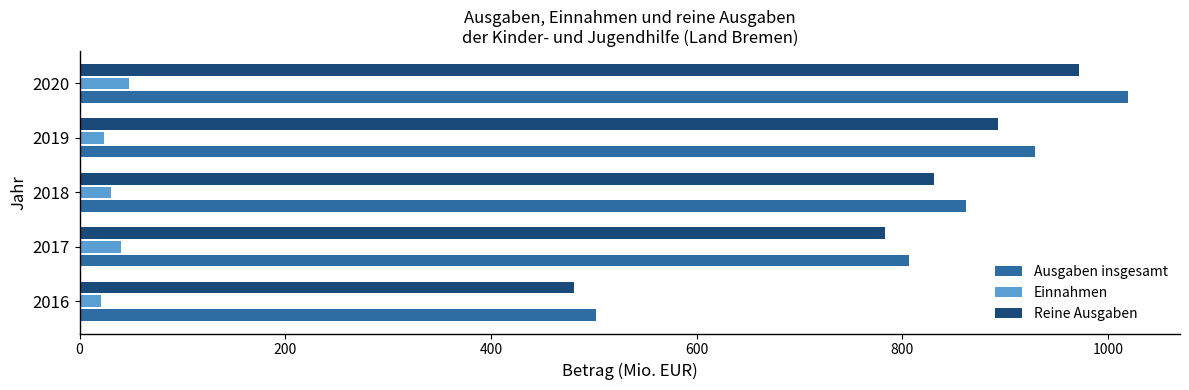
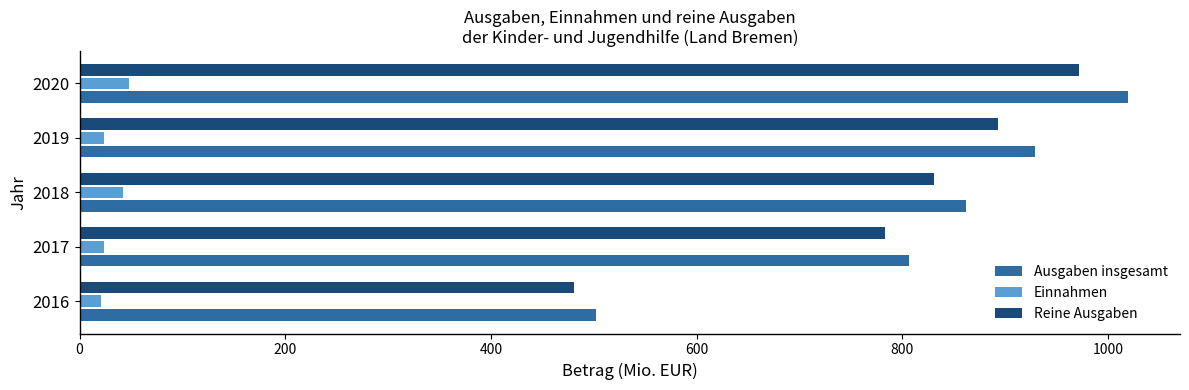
  {
    "Einnahmen": {
      "2020": 48,
      "2019": 23,
-     "2018": 31,
-     "2017": 40,
+     "2018": 43,
+     "2017": 24,
      "2016": 21
    }
  }
